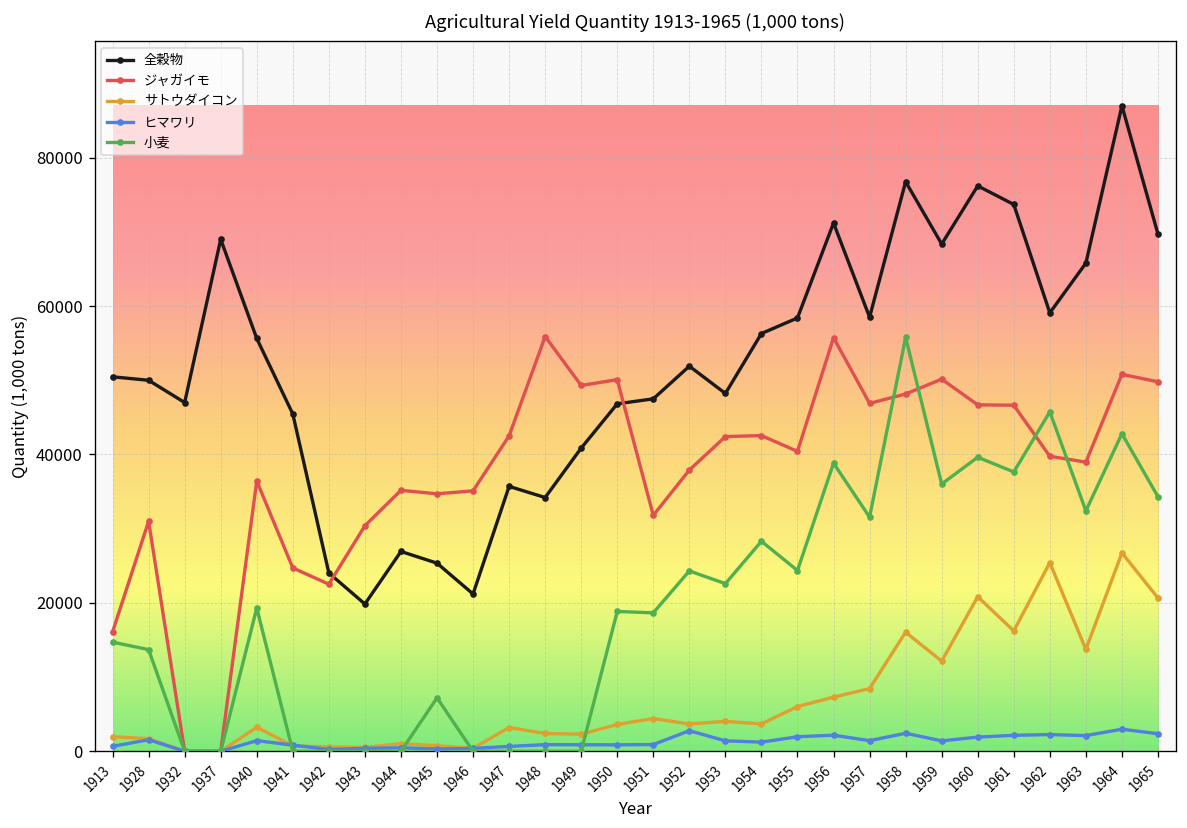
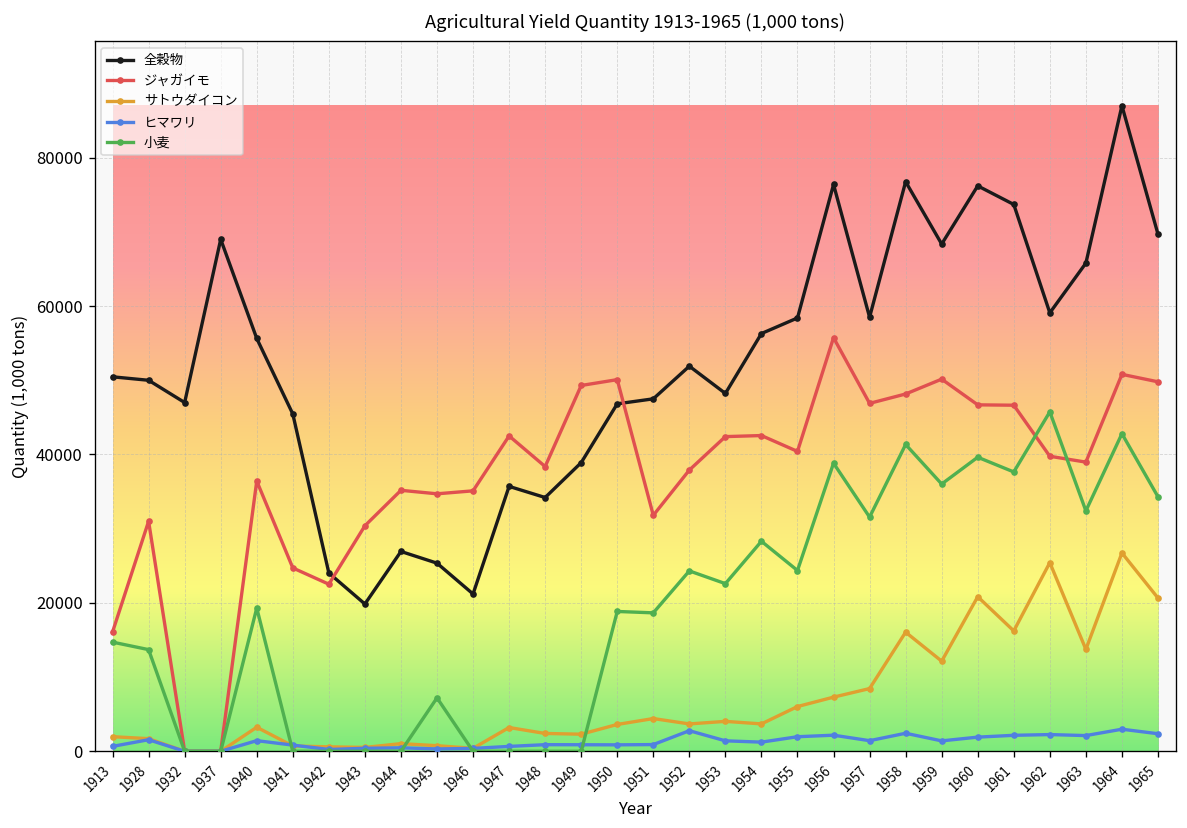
  {
    "全穀物": {
      "1913": 50000,
      "1928": 50000,
      "1932": 47000,
      "1937": 69000,
      "1940": 56000,
      "1941": 45000,
      "1942": 24000,
      "1943": 20000,
      "1944": 27000,
      "1945": 25000,
      "1946": 21000,
      "1947": 36000,
      "1948": 34000,
-     "1949": 41000,
+     "1949": 39000,
      "1950": 47000,
      "1951": 48000,
      "1952": 52000,
      "1953": 48000,
      "1954": 56000,
      "1955": 58000,
-     "1956": 71000,
+     "1956": 76000,
      "1957": 59000,
      "1958": 77000,
      "1959": 68000,
      "1960": 76000,
      "1961": 74000,
      "1962": 59000,
      "1963": 66000,
      "1964": 87000,
      "1965": 70000
    },
    "ジャガイモ": {
      "1913": 16000,
      "1928": 31000,
      "1940": 36000,
      "1941": 25000,
      "1942": 23000,
      "1943": 30000,
      "1944": 35000,
      "1945": 35000,
      "1946": 35000,
      "1947": 43000,
-     "1948": 56000,
+     "1948": 38000,
      "1949": 49000,
      "1950": 50000,
      "1951": 32000,
      "1952": 38000,
      "1953": 42000,
      "1954": 43000,
      "1955": 40000,
      "1956": 56000,
      "1957": 47000,
      "1958": 48000,
      "1959": 50000,
      "1960": 47000,
      "1961": 47000,
      "1962": 40000,
      "1963": 39000,
      "1964": 51000,
      "1965": 50000
    },
    "サトウダイコン": {
      "1913": 2000,
      "1940": 3000,
      "1944": 1000,
      "1945": 1000,
      "1947": 3000,
      "1948": 2000,
      "1949": 2000,
      "1950": 4000,
      "1951": 4000,
      "1952": 4000,
      "1953": 4000,
      "1954": 4000,
      "1955": 6000,
      "1956": 7000,
      "1957": 8000,
      "1958": 16000,
      "1959": 12000,
      "1960": 21000,
      "1961": 16000,
      "1962": 25000,
      "1963": 14000,
      "1964": 27000,
      "1965": 21000
    },
    "ヒマワリ": {
      "1913": 1000,
      "1940": 1000,
      "1944": 0,
      "1945": 0,
      "1947": 1000,
      "1948": 1000,
      "1949": 1000,
      "1950": 1000,
      "1951": 1000,
      "1952": 3000,
      "1953": 1000,
      "1954": 1000,
      "1955": 2000,
      "1956": 2000,
      "1957": 1000,
      "1958": 2000,
      "1959": 1000,
      "1960": 2000,
      "1961": 2000,
      "1962": 2000,
      "1963": 2000,
      "1964": 3000,
      "1965": 2000
    },
    "小麦": {
      "1913": 15000,
      "1928": 14000,
      "1940": 19000,
      "1941": 0,
      "1944": 0,
      "1945": 7000,
      "1947": 0,
      "1948": 0,
      "1949": 0,
      "1950": 19000,
      "1951": 19000,
      "1952": 24000,
      "1953": 23000,
      "1954": 28000,
      "1955": 24000,
      "1956": 39000,
      "1957": 32000,
-     "1958": 56000,
+     "1958": 41000,
      "1959": 36000,
      "1960": 40000,
      "1961": 38000,
      "1962": 46000,
      "1963": 32000,
      "1964": 43000,
      "1965": 34000
    }
  }
